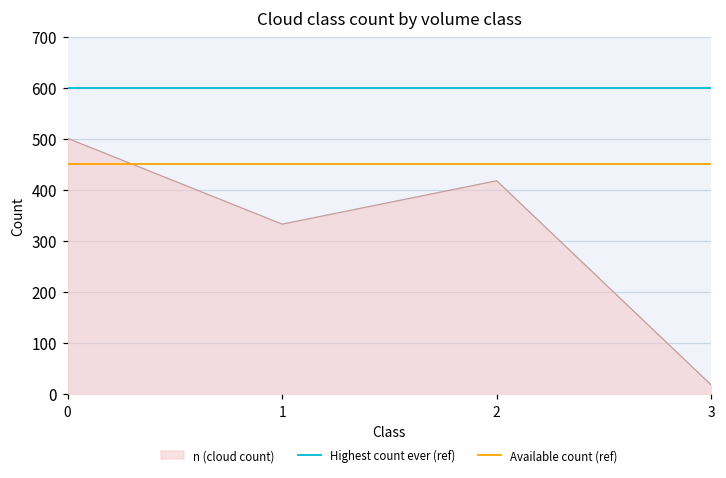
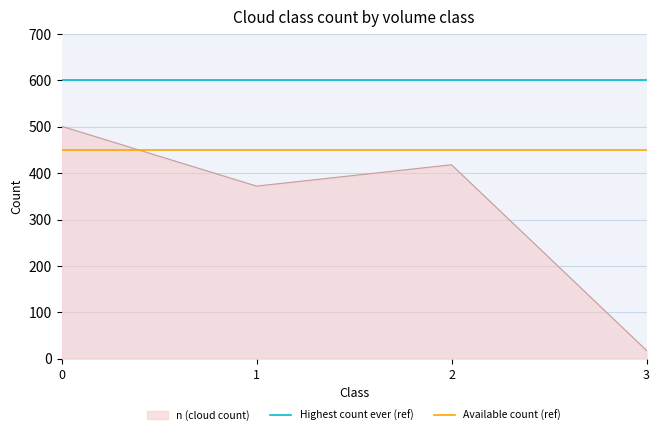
  {
    "0": 500,
-   "1": 330,
+   "1": 370,
    "2": 420,
    "3": 20
  }
